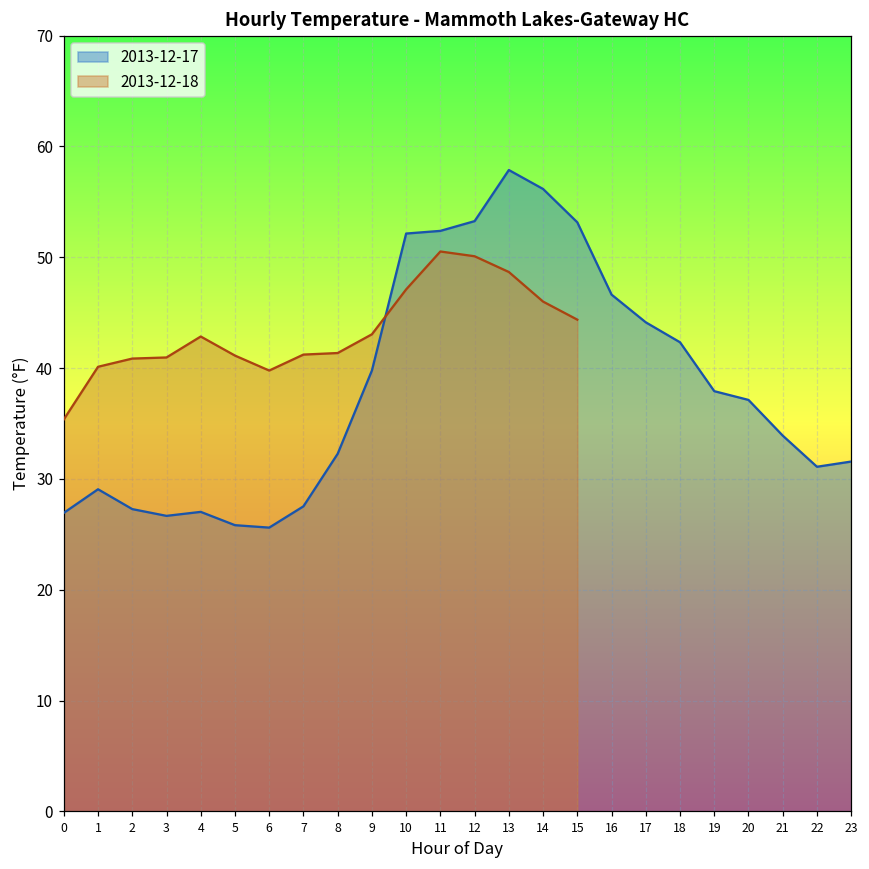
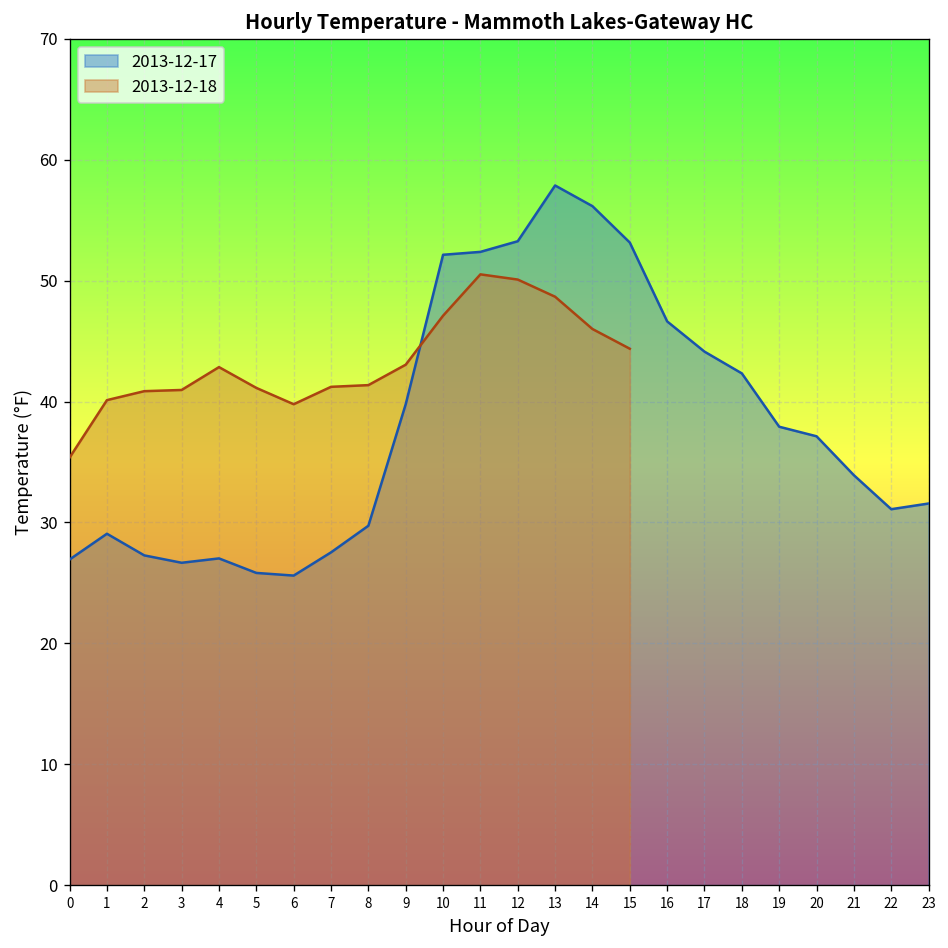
  {
    "2013-12-17": {
      "0": 26.9,
      "1": 29.1,
      "2": 27.3,
      "3": 26.7,
      "4": 27.0,
      "5": 25.8,
      "6": 25.6,
      "7": 27.5,
-     "8": 32.3,
+     "8": 29.7,
      "9": 39.8,
      "10": 52.1,
      "11": 52.4,
      "12": 53.3,
      "13": 57.9,
      "14": 56.2,
      "15": 53.2,
      "16": 46.6,
      "17": 44.1,
      "18": 42.3,
      "19": 37.9,
      "20": 37.1,
      "21": 33.9,
      "22": 31.1,
      "23": 31.6
    },
    "2013-12-18": {
      "0": 35.4,
      "1": 40.1,
      "2": 40.9,
      "3": 41.0,
      "4": 42.9,
      "5": 41.1,
      "6": 39.8,
      "7": 41.2,
      "8": 41.4,
      "9": 43.1,
      "10": 47.1,
      "11": 50.5,
      "12": 50.1,
      "13": 48.7,
      "14": 46.0,
      "15": 44.4
    }
  }
